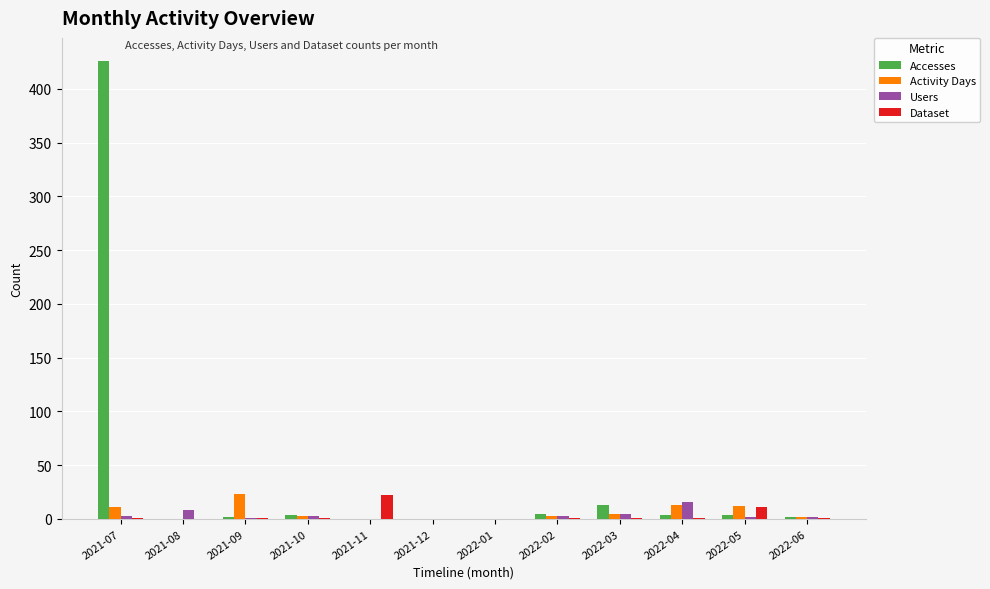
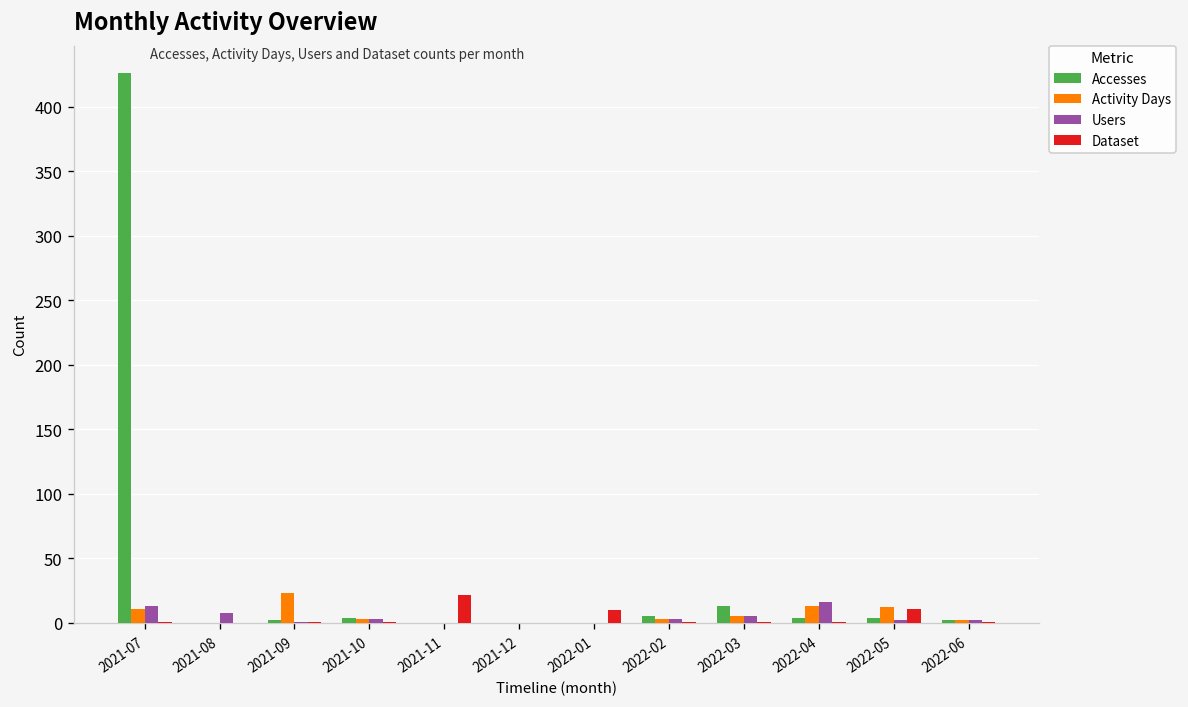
  {
    "Accesses": {
      "2021-07": 426,
      "2021-08": 0,
      "2021-10": 4,
      "2021-11": 0,
      "2021-12": 0,
      "2022-01": 0,
      "2022-02": 5,
      "2022-03": 13,
      "2022-04": 4,
      "2022-05": 4
    },
    "Activity Days": {
      "2021-07": 11,
      "2021-08": 0,
      "2021-09": 23,
      "2021-10": 3,
      "2021-11": 0,
      "2021-12": 0,
      "2022-01": 0,
      "2022-02": 3,
      "2022-03": 5,
      "2022-04": 13,
      "2022-05": 12
    },
    "Users": {
-     "2021-07": 3,
+     "2021-07": 13,
      "2021-08": 8,
      "2021-10": 3,
      "2021-11": 0,
      "2021-12": 0,
      "2022-01": 0,
      "2022-02": 3,
      "2022-03": 5,
      "2022-04": 16
    },
    "Dataset": {
      "2021-08": 0,
      "2021-11": 22,
      "2021-12": 0,
-     "2022-01": 0,
+     "2022-01": 10,
      "2022-05": 11
    }
  }
